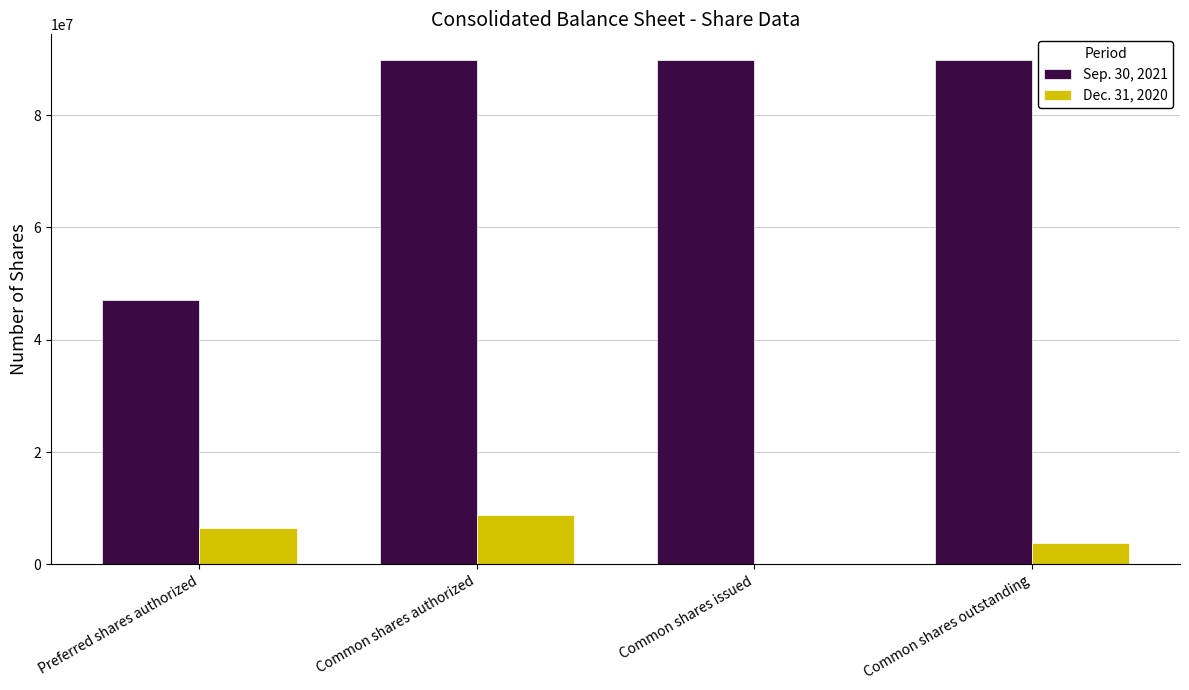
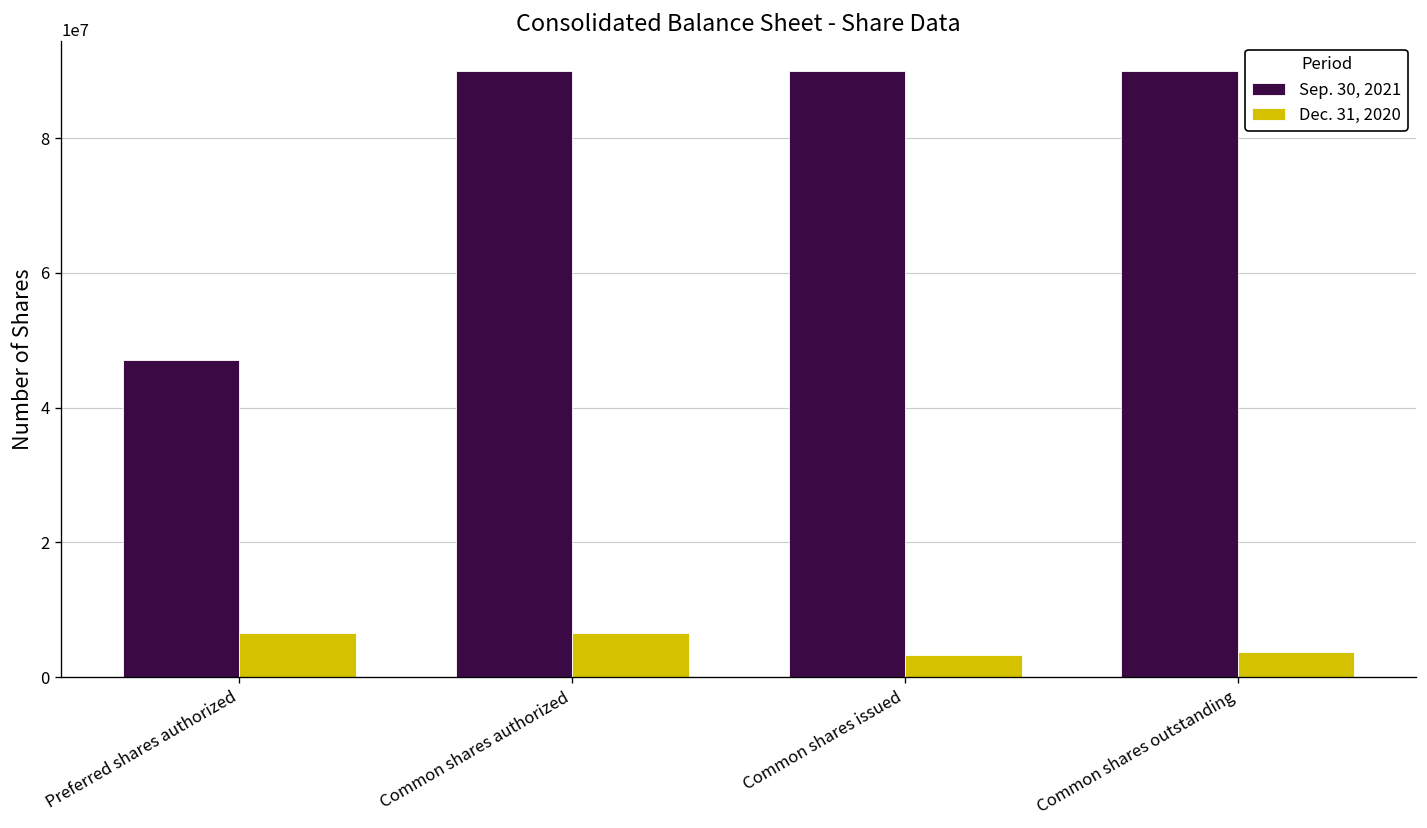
  {
    "Sep. 30, 2021": {
      "Preferred shares authorized": 47000000,
      "Common shares authorized": 90000000,
      "Common shares issued": 90000000,
      "Common shares outstanding": 90000000
    },
    "Dec. 31, 2020": {
      "Preferred shares authorized": 7000000,
-     "Common shares authorized": 9000000,
-     "Common shares issued": 0,
+     "Common shares authorized": 7000000,
+     "Common shares issued": 3000000,
      "Common shares outstanding": 4000000
    }
  }
